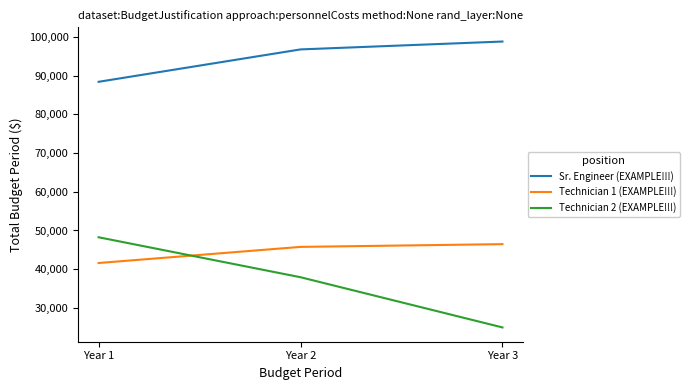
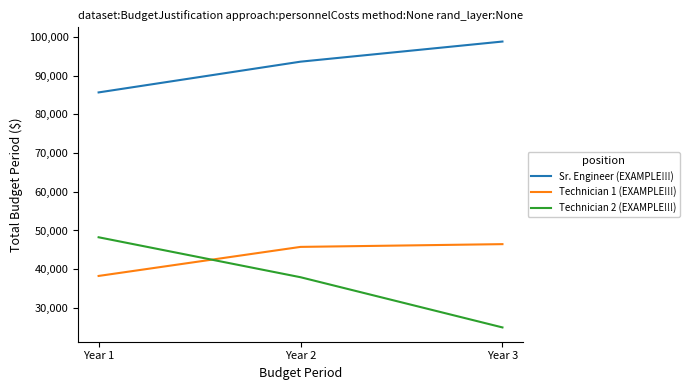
  {
    "Sr. Engineer (EXAMPLE!!!)": {
-     "Year 1": "88,000",
-     "Year 2": "97,000",
+     "Year 1": "86,000",
+     "Year 2": "94,000",
      "Year 3": "99,000"
    },
    "Technician 1 (EXAMPLE!!!)": {
-     "Year 1": "42,000",
+     "Year 1": "38,000",
      "Year 2": "46,000",
      "Year 3": "46,000"
    },
    "Technician 2 (EXAMPLE!!!)": {
      "Year 1": "48,000",
      "Year 2": "38,000",
      "Year 3": "25,000"
    }
  }
